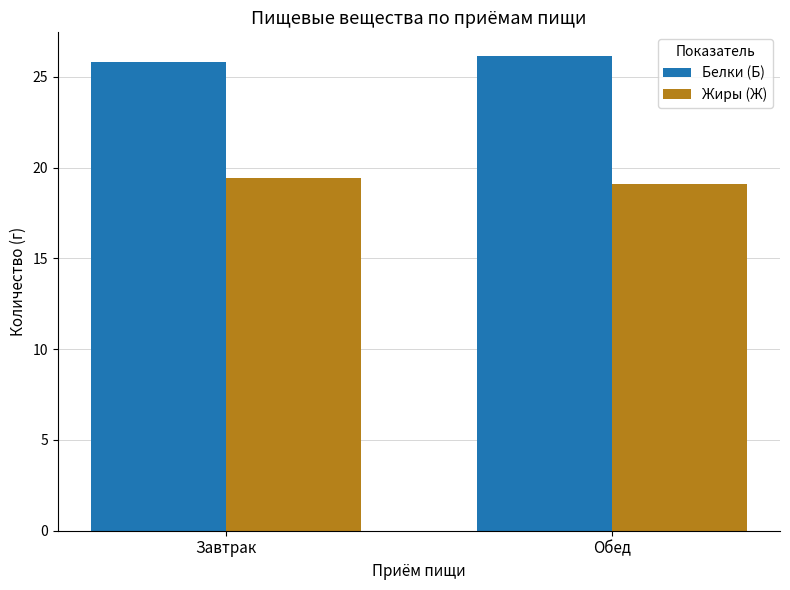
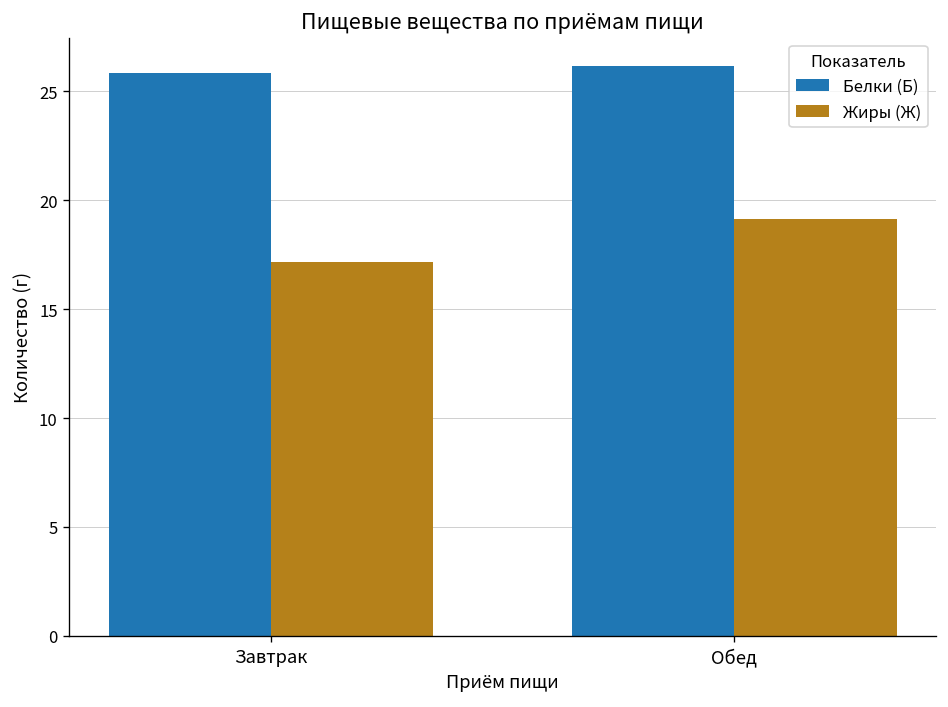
  {
    "Белки (Б)": {
      "Завтрак": 25.9,
      "Обед": 26.2
    },
    "Жиры (Ж)": {
-     "Завтрак": 19.4,
+     "Завтрак": 17.2,
      "Обед": 19.1
    }
  }
